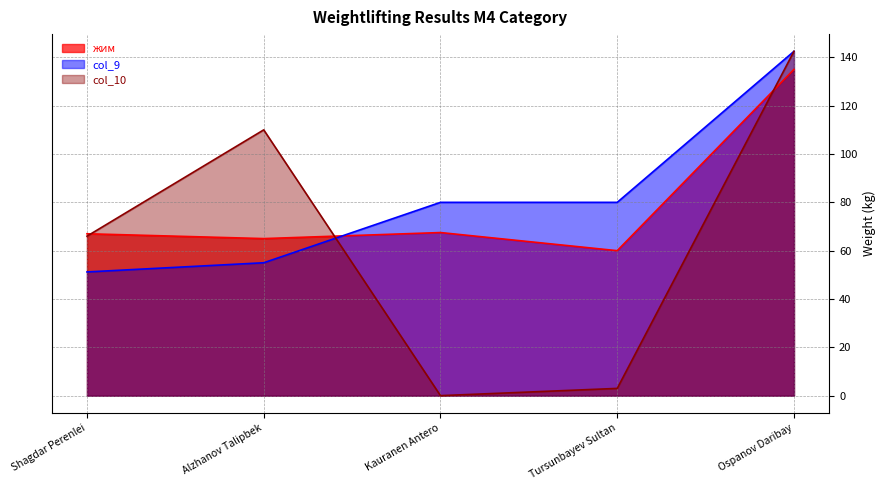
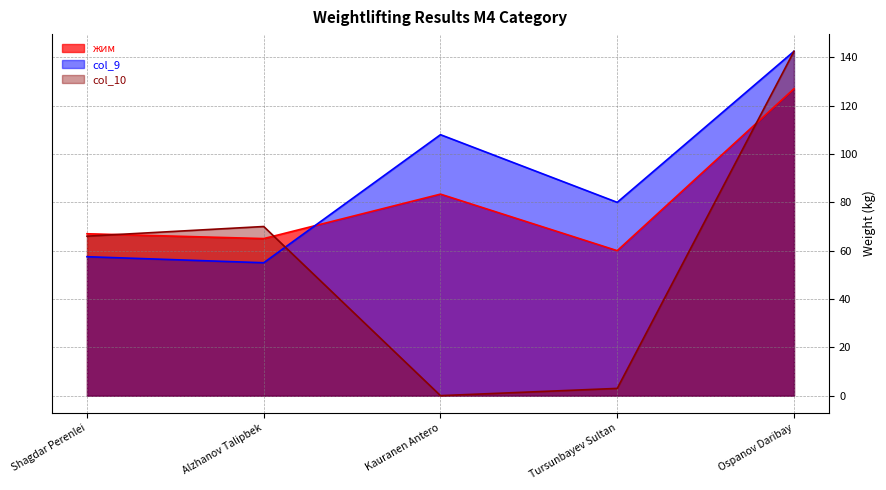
  {
    "жим": {
      "Alzhanov Talipbek": 65,
-     "Kauranen Antero": 68,
+     "Kauranen Antero": 83,
      "Tursunbayev Sultan": 60,
-     "Ospanov Daribay": 135
+     "Ospanov Daribay": 127
    },
    "col_9": {
-     "Shagdar Perenlei": 51,
+     "Shagdar Perenlei": 58,
      "Alzhanov Talipbek": 55,
-     "Kauranen Antero": 80,
+     "Kauranen Antero": 108,
      "Tursunbayev Sultan": 80
    },
    "col_10": {
-     "Alzhanov Talipbek": 110,
+     "Alzhanov Talipbek": 70,
      "Kauranen Antero": 0,
      "Tursunbayev Sultan": 3
    }
  }
